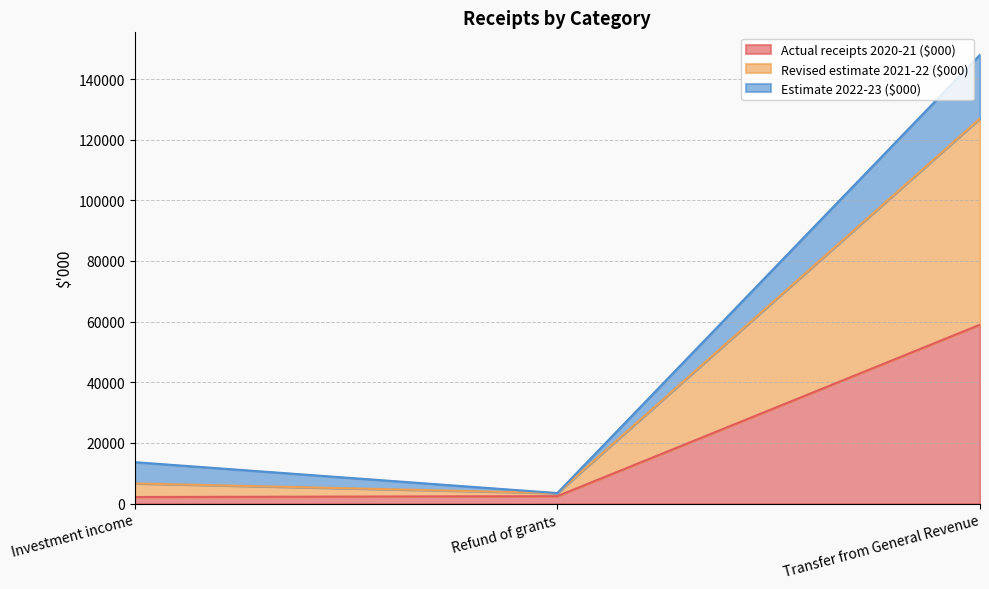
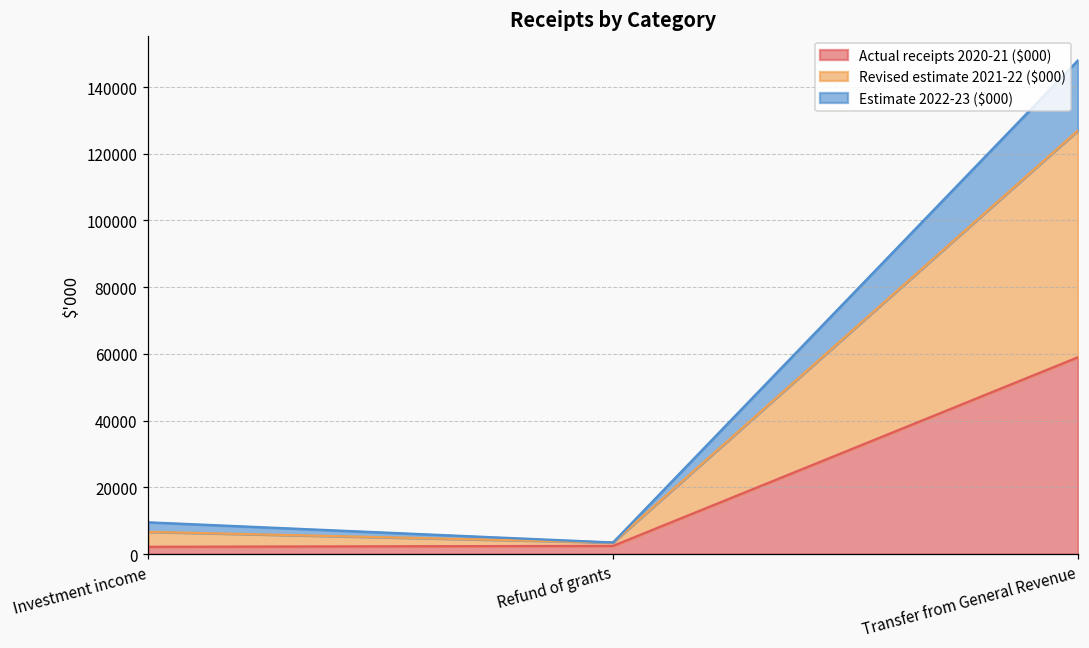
  {
    "Actual receipts 2020-21 ($000)": {
      "Investment income": 2000,
      "Refund of grants": 2000,
      "Transfer from General Revenue": 59000
    },
    "Revised estimate 2021-22 ($000)": {
      "Investment income": 4000,
      "Transfer from General Revenue": 68000
    },
    "Estimate 2022-23 ($000)": {
-     "Investment income": 7000,
+     "Investment income": 3000,
      "Transfer from General Revenue": 21000
    }
  }
